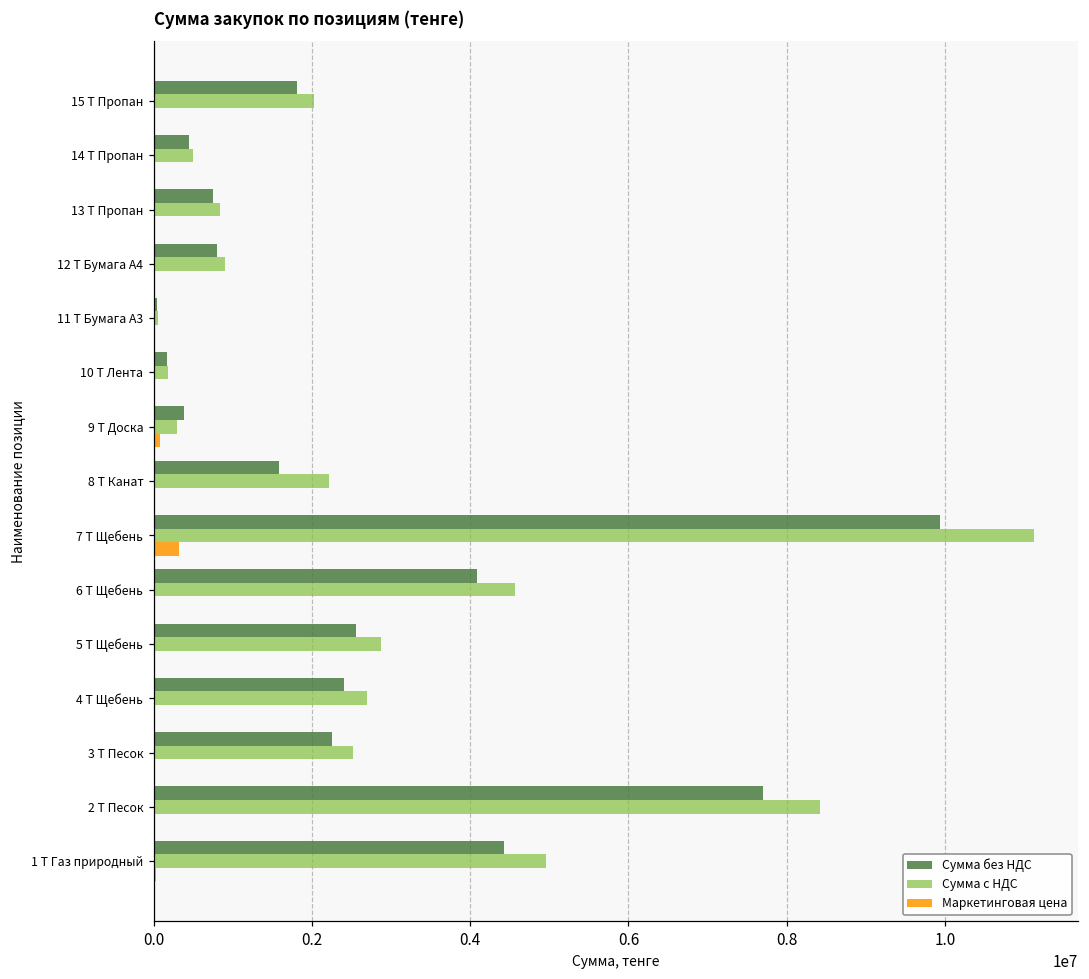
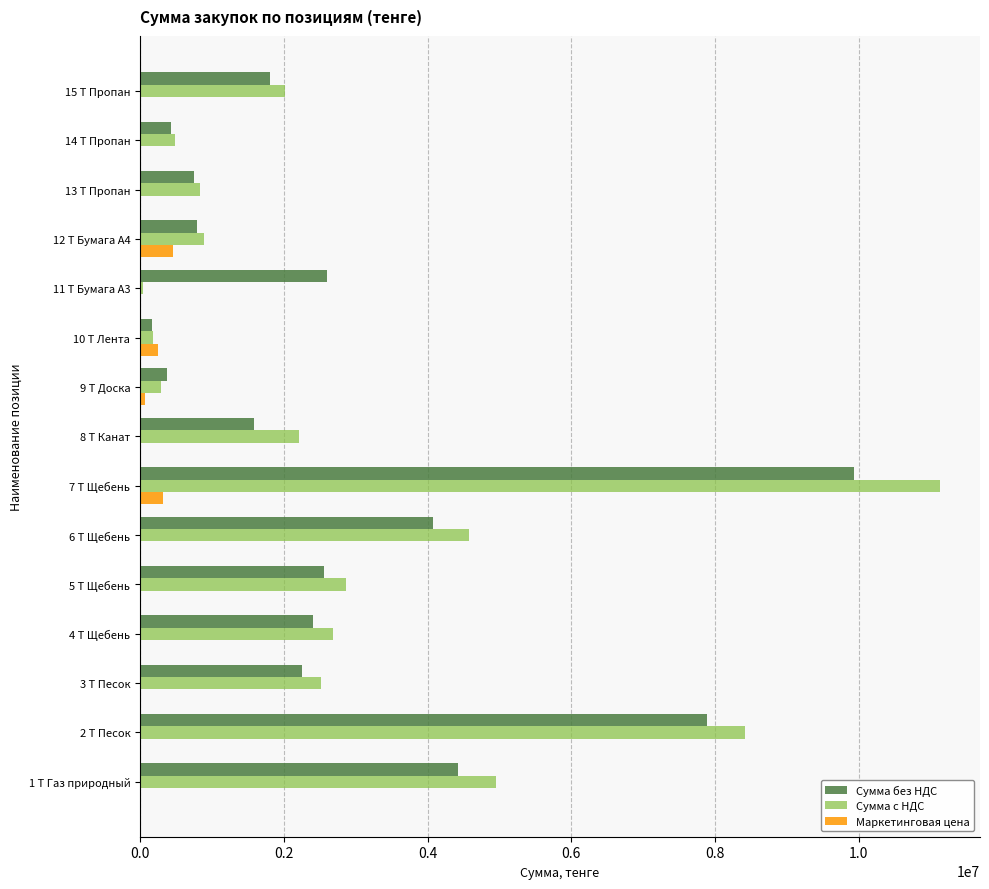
  {
    "Сумма без НДС": {
      "15 Т Пропан": 1800000,
      "14 Т Пропан": 400000,
      "13 Т Пропан": 700000,
      "12 Т Бумага А4": 800000,
-     "11 Т Бумага А3": 0,
+     "11 Т Бумага А3": 2600000,
      "10 Т Лента": 200000,
      "9 Т Доска": 400000,
      "8 Т Канат": 1600000,
      "7 Т Щебень": 9900000,
      "6 Т Щебень": 4100000,
      "5 Т Щебень": 2600000,
      "4 Т Щебень": 2400000,
      "3 Т Песок": 2300000,
-     "2 Т Песок": 7700000,
+     "2 Т Песок": 7900000,
      "1 Т Газ природный": 4400000
    },
    "Сумма с НДС": {
      "15 Т Пропан": 2000000,
      "14 Т Пропан": 500000,
      "13 Т Пропан": 800000,
      "12 Т Бумага А4": 900000,
      "11 Т Бумага А3": 0,
      "10 Т Лента": 200000,
      "9 Т Доска": 300000,
      "8 Т Канат": 2200000,
      "7 Т Щебень": 11100000,
      "6 Т Щебень": 4600000,
      "5 Т Щебень": 2900000,
      "4 Т Щебень": 2700000,
      "3 Т Песок": 2500000,
      "2 Т Песок": 8400000,
      "1 Т Газ природный": 5000000
    },
    "Маркетинговая цена": {
-     "12 Т Бумага А4": 0,
-     "10 Т Лента": 0,
+     "12 Т Бумага А4": 500000,
+     "10 Т Лента": 300000,
      "9 Т Доска": 100000,
      "7 Т Щебень": 300000
    }
  }
